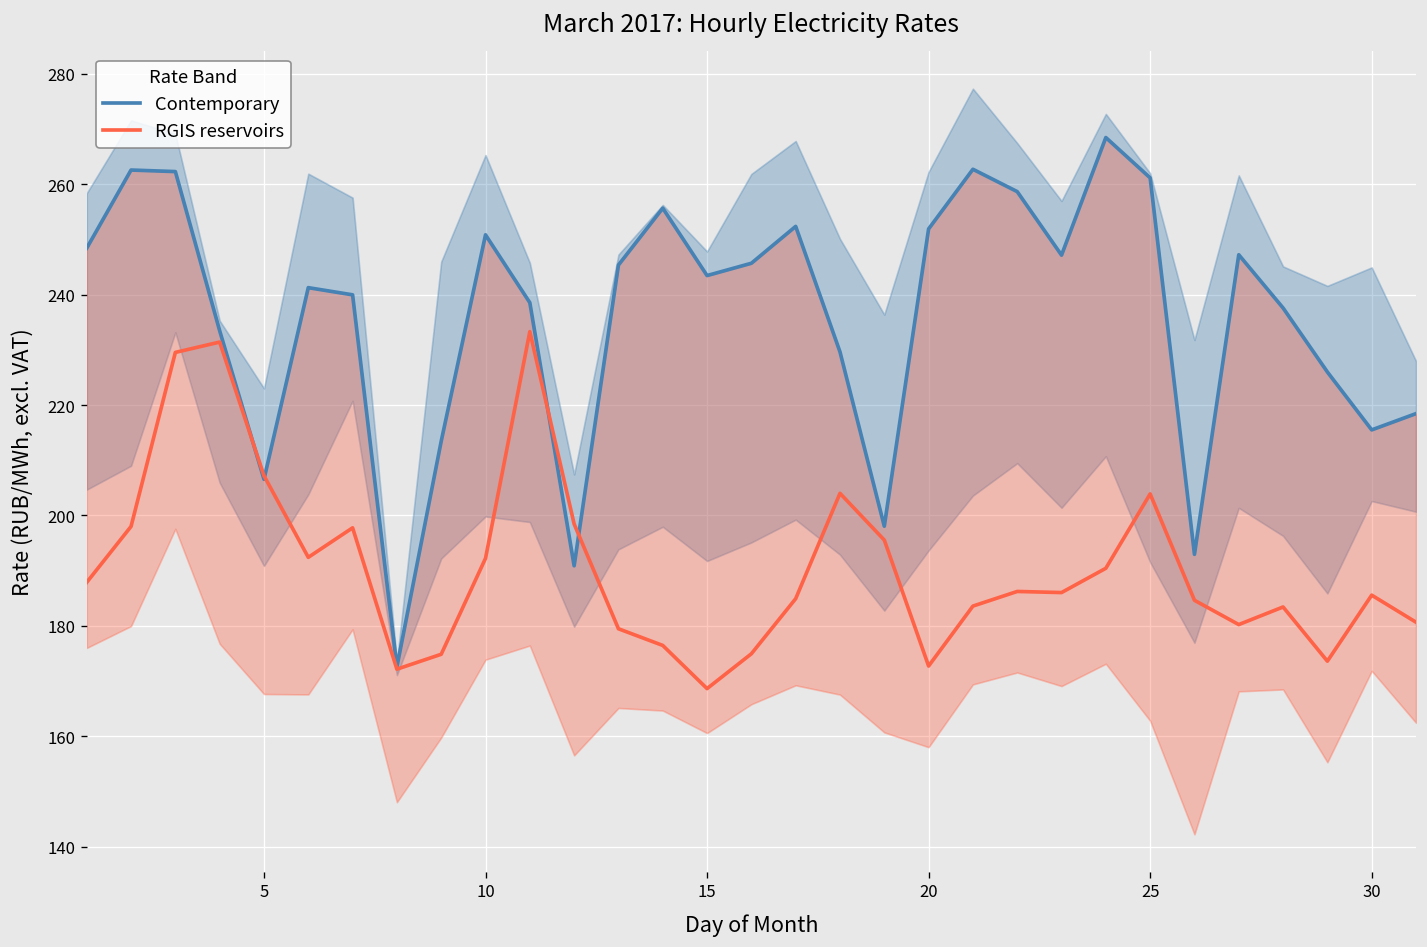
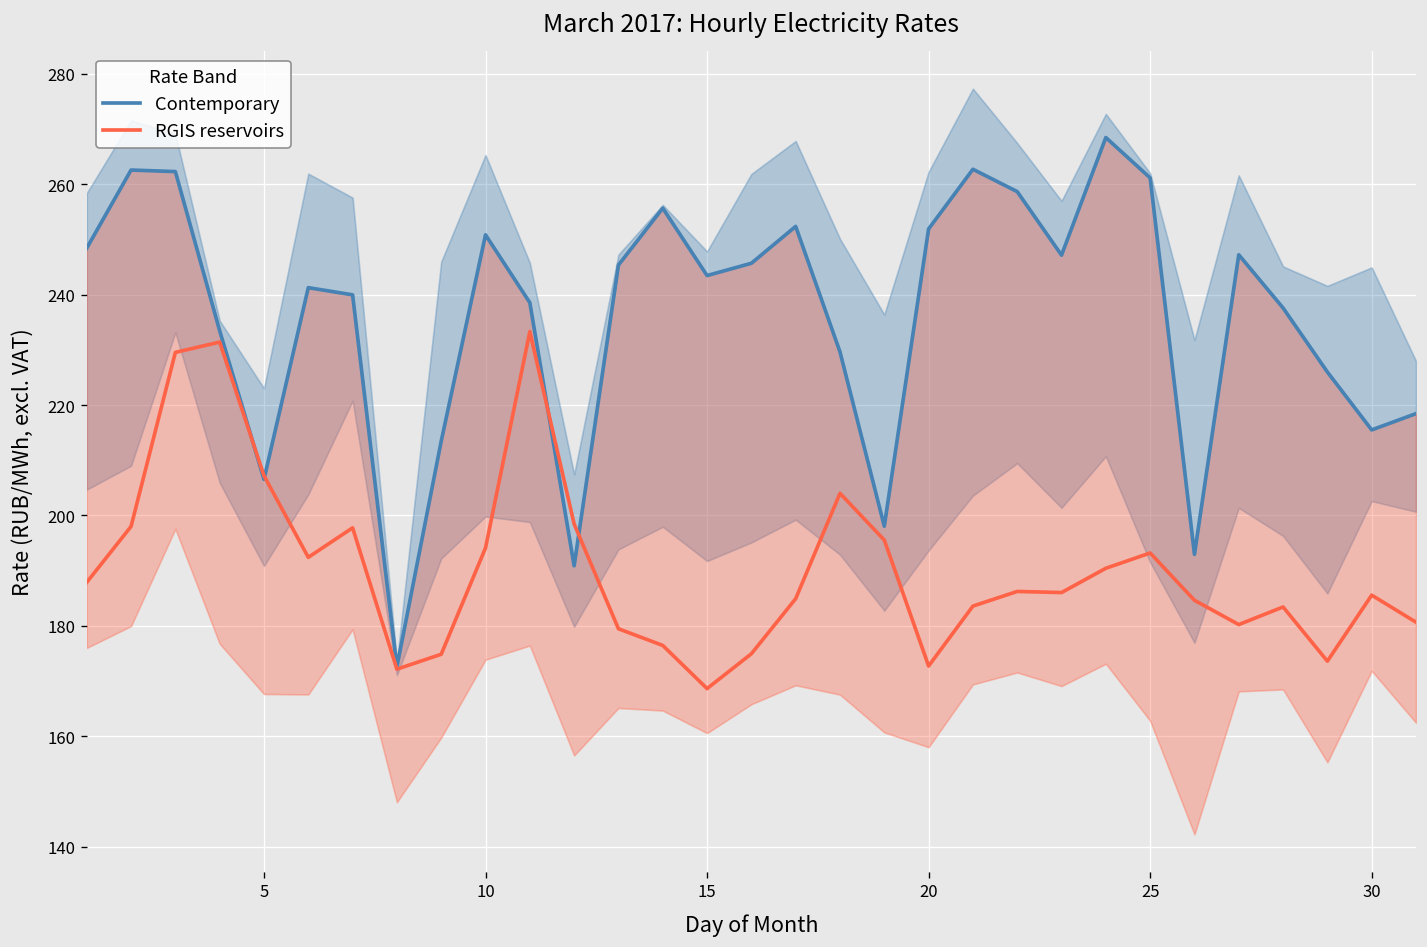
  {
    "RGIS reservoirs": {
      "5": 207,
-     "10": 192,
+     "10": 194,
      "15": 169,
      "20": 173,
-     "25": 204,
+     "25": 193,
      "30": 186
    }
  }
